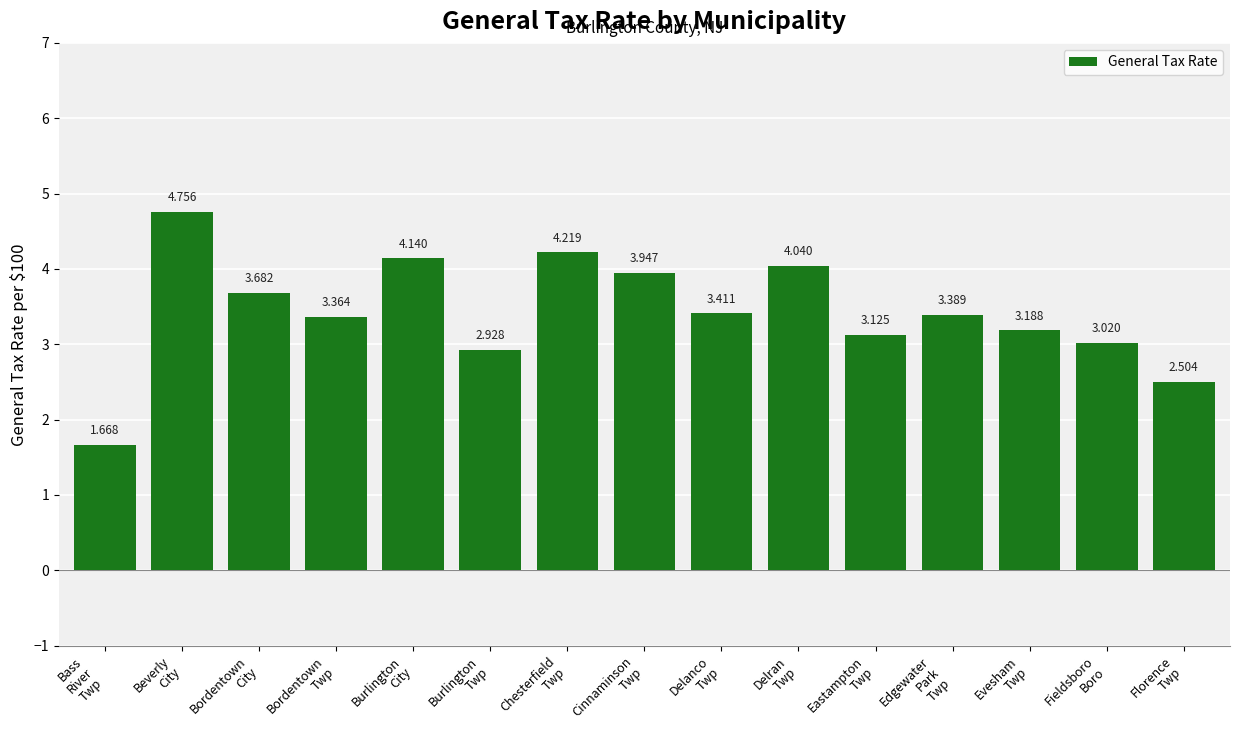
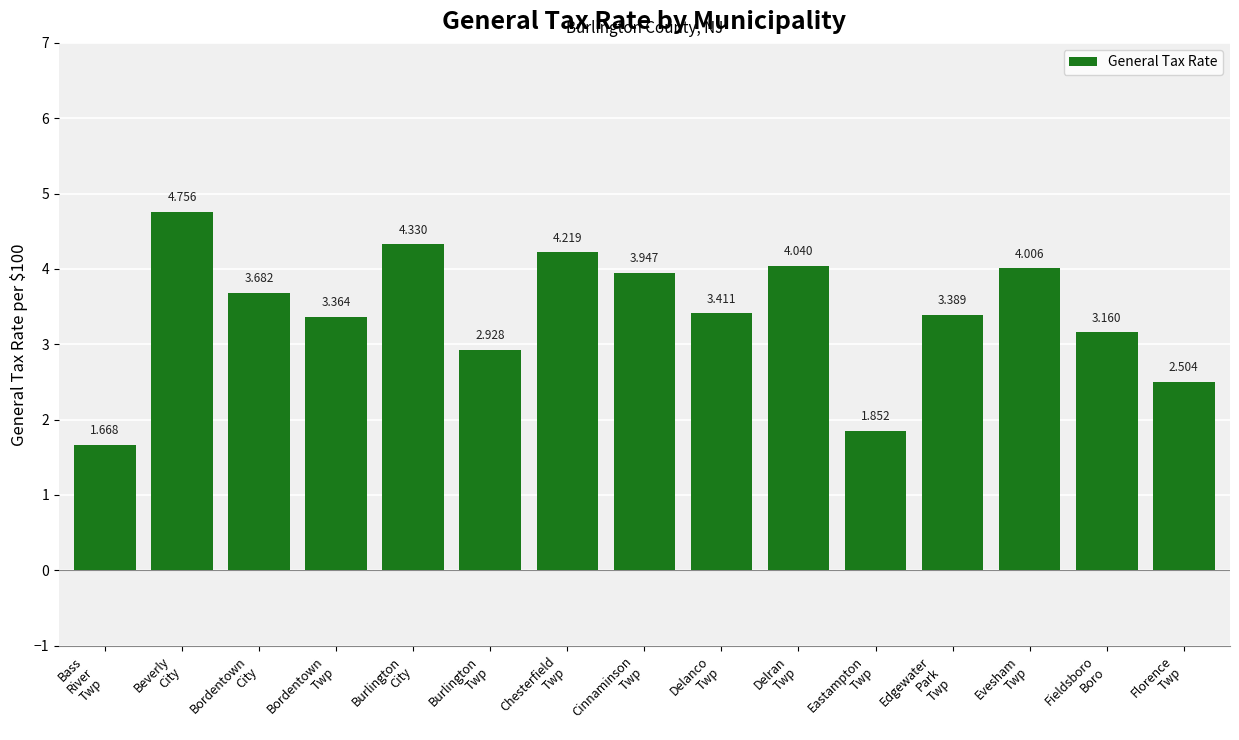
  {
    "Bass River Twp": 1.668,
    "Beverly City": 4.756,
    "Bordentown City": 3.682,
    "Bordentown Twp": 3.364,
-   "Burlington City": 4.140,
+   "Burlington City": 4.330,
    "Burlington Twp": 2.928,
    "Chesterfield Twp": 4.219,
    "Cinnaminson Twp": 3.947,
    "Delanco Twp": 3.411,
    "Delran Twp": 4.040,
-   "Eastampton Twp": 3.125,
+   "Eastampton Twp": 1.852,
    "Edgewater Park Twp": 3.389,
-   "Evesham Twp": 3.188,
-   "Fieldsboro Boro": 3.020,
+   "Evesham Twp": 4.006,
+   "Fieldsboro Boro": 3.160,
    "Florence Twp": 2.504
  }
